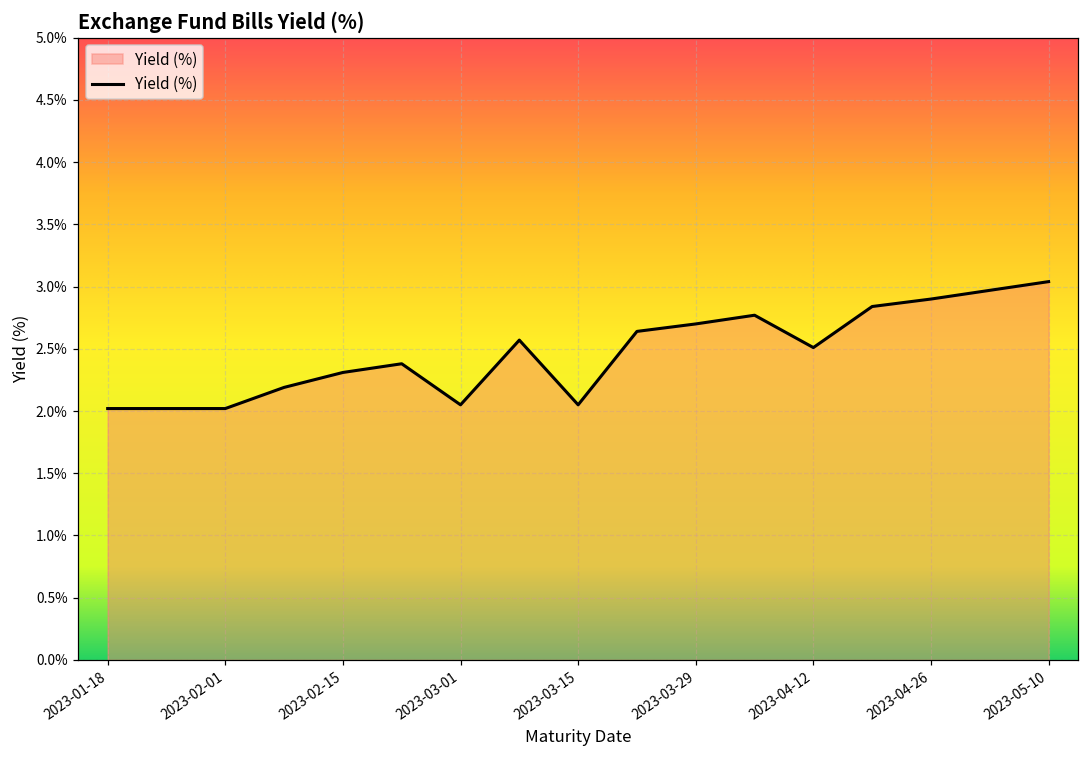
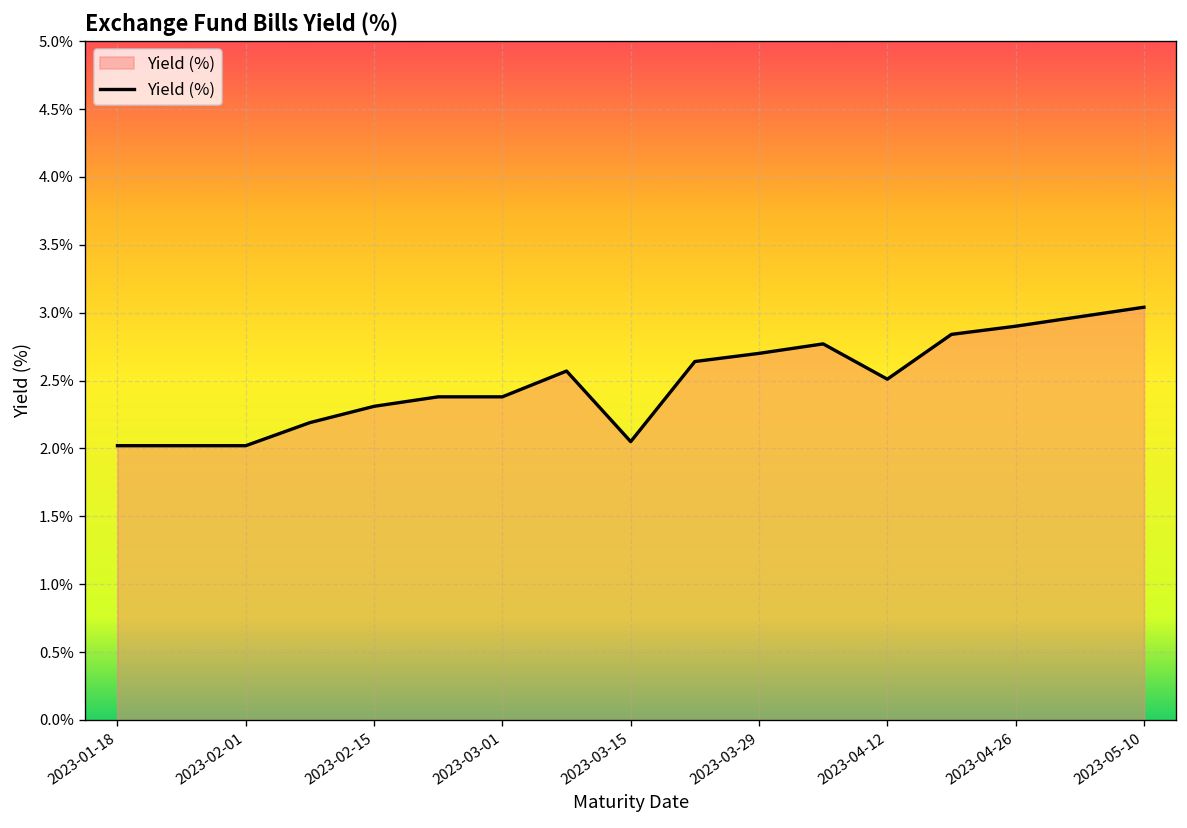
  {
    "2023-01-18": "2.02%",
    "2023-02-01": "2.02%",
    "2023-02-15": "2.31%",
-   "2023-03-01": "2.05%",
+   "2023-03-01": "2.38%",
    "2023-03-15": "2.05%",
    "2023-03-29": "2.70%",
    "2023-04-12": "2.51%",
    "2023-04-26": "2.90%",
    "2023-05-10": "3.04%"
  }
